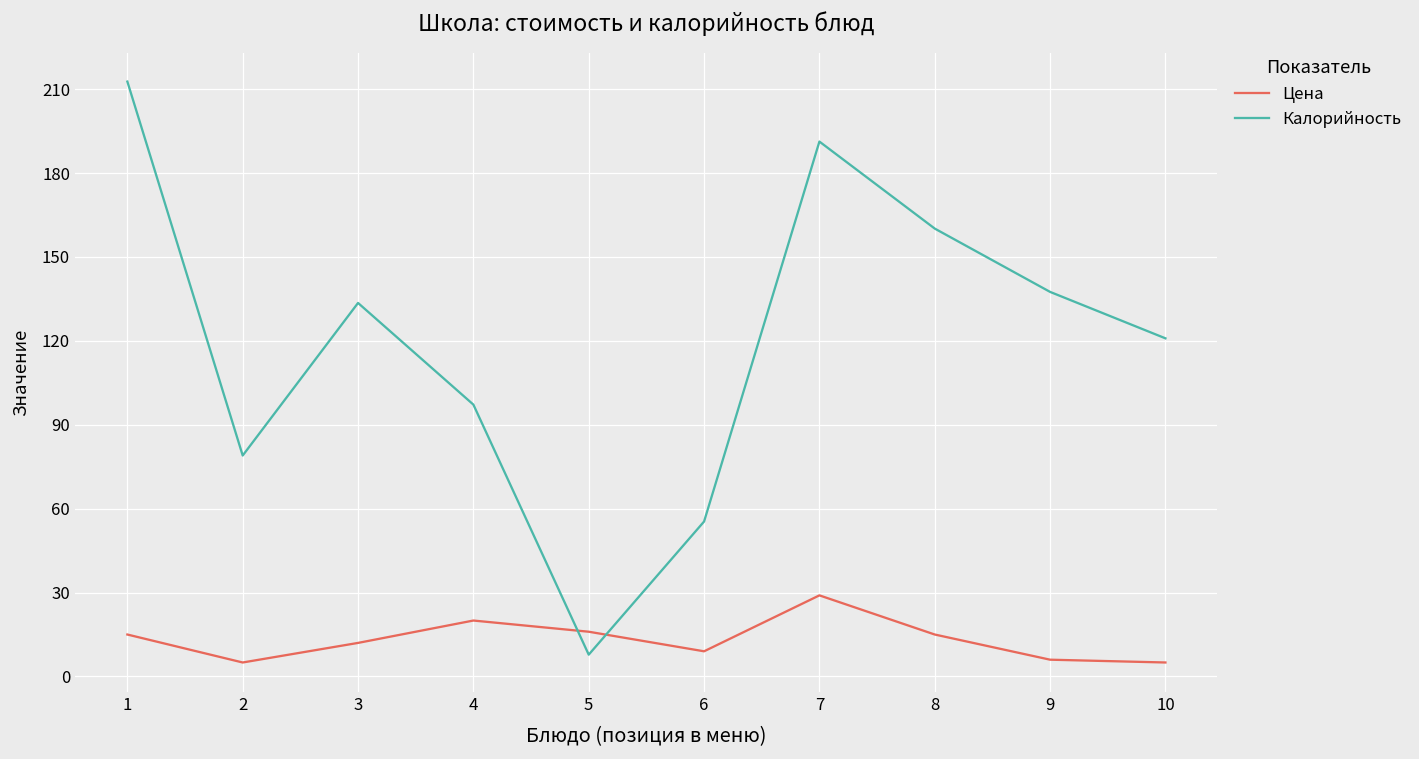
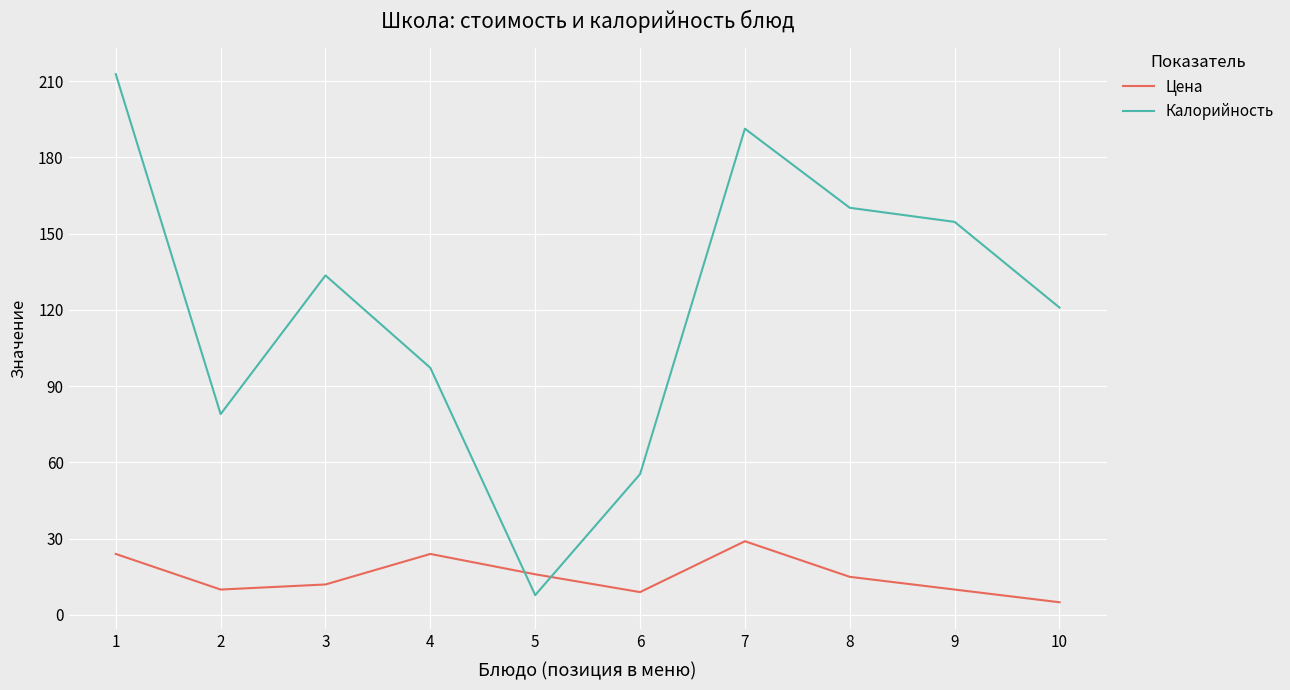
  {
    "Цена": {
-     "1": 15,
-     "2": 5,
+     "1": 24,
+     "2": 10,
      "3": 12,
-     "4": 20,
+     "4": 24,
      "5": 16,
      "6": 9,
      "7": 29,
      "8": 15,
-     "9": 6,
+     "9": 10,
      "10": 5
    },
    "Калорийность": {
      "1": 213,
      "2": 79,
      "3": 134,
      "4": 97,
      "5": 8,
      "6": 55,
      "7": 191,
      "8": 160,
-     "9": 138,
+     "9": 155,
      "10": 121
    }
  }
